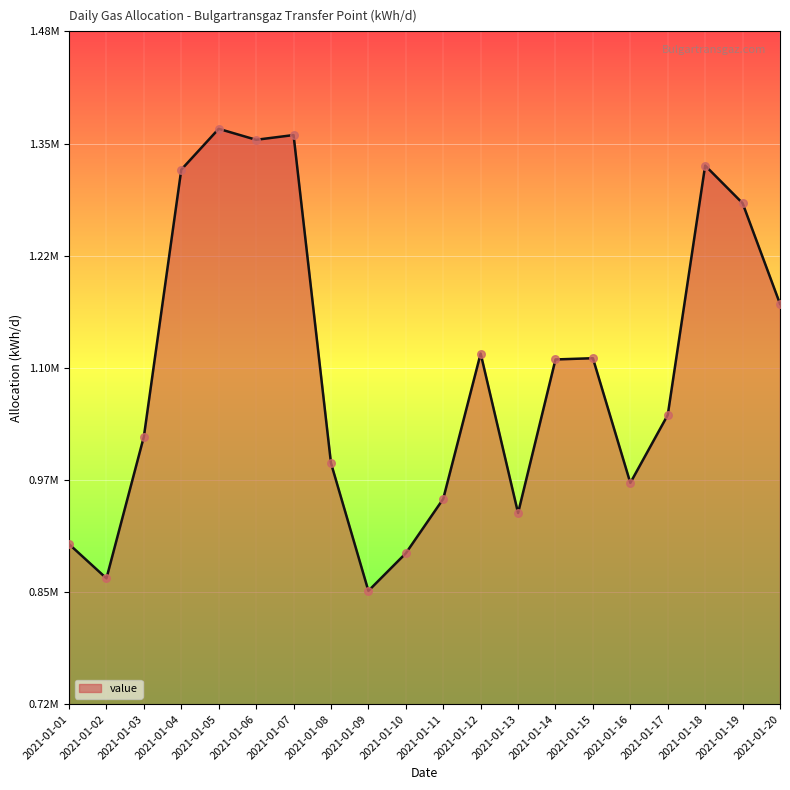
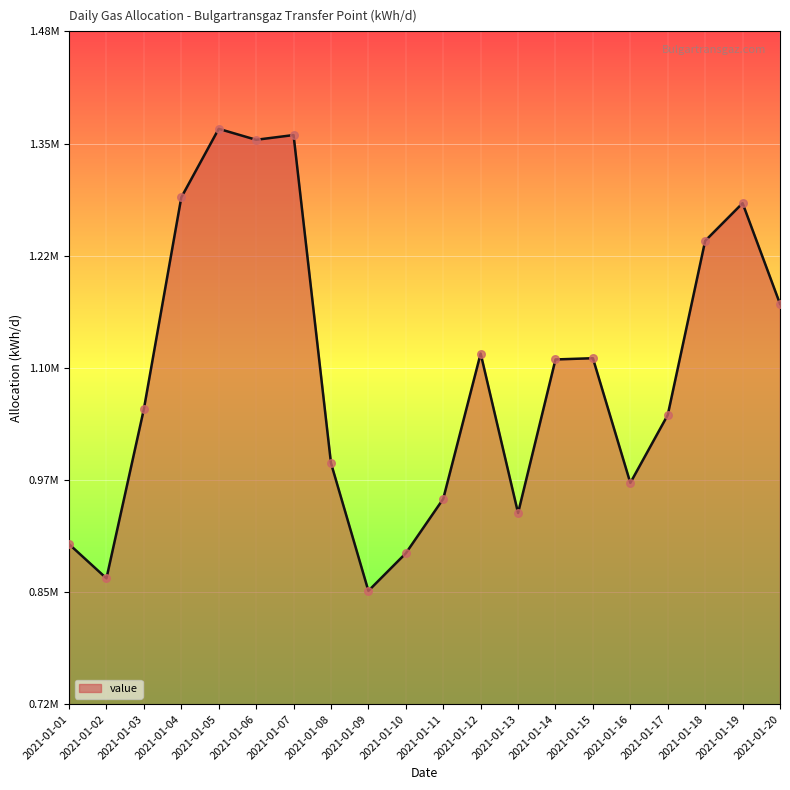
  {
    "2021-01-01": 900000,
    "2021-01-02": 860000,
-   "2021-01-03": 1020000,
-   "2021-01-04": 1320000,
+   "2021-01-03": 1050000,
+   "2021-01-04": 1290000,
    "2021-01-05": 1370000,
    "2021-01-06": 1350000,
    "2021-01-07": 1360000,
    "2021-01-08": 990000,
    "2021-01-09": 850000,
    "2021-01-10": 890000,
    "2021-01-11": 950000,
    "2021-01-12": 1110000,
    "2021-01-13": 940000,
    "2021-01-14": 1110000,
    "2021-01-15": 1110000,
    "2021-01-16": 970000,
    "2021-01-17": 1050000,
-   "2021-01-18": 1330000,
+   "2021-01-18": 1240000,
    "2021-01-19": 1280000,
    "2021-01-20": 1170000
  }
